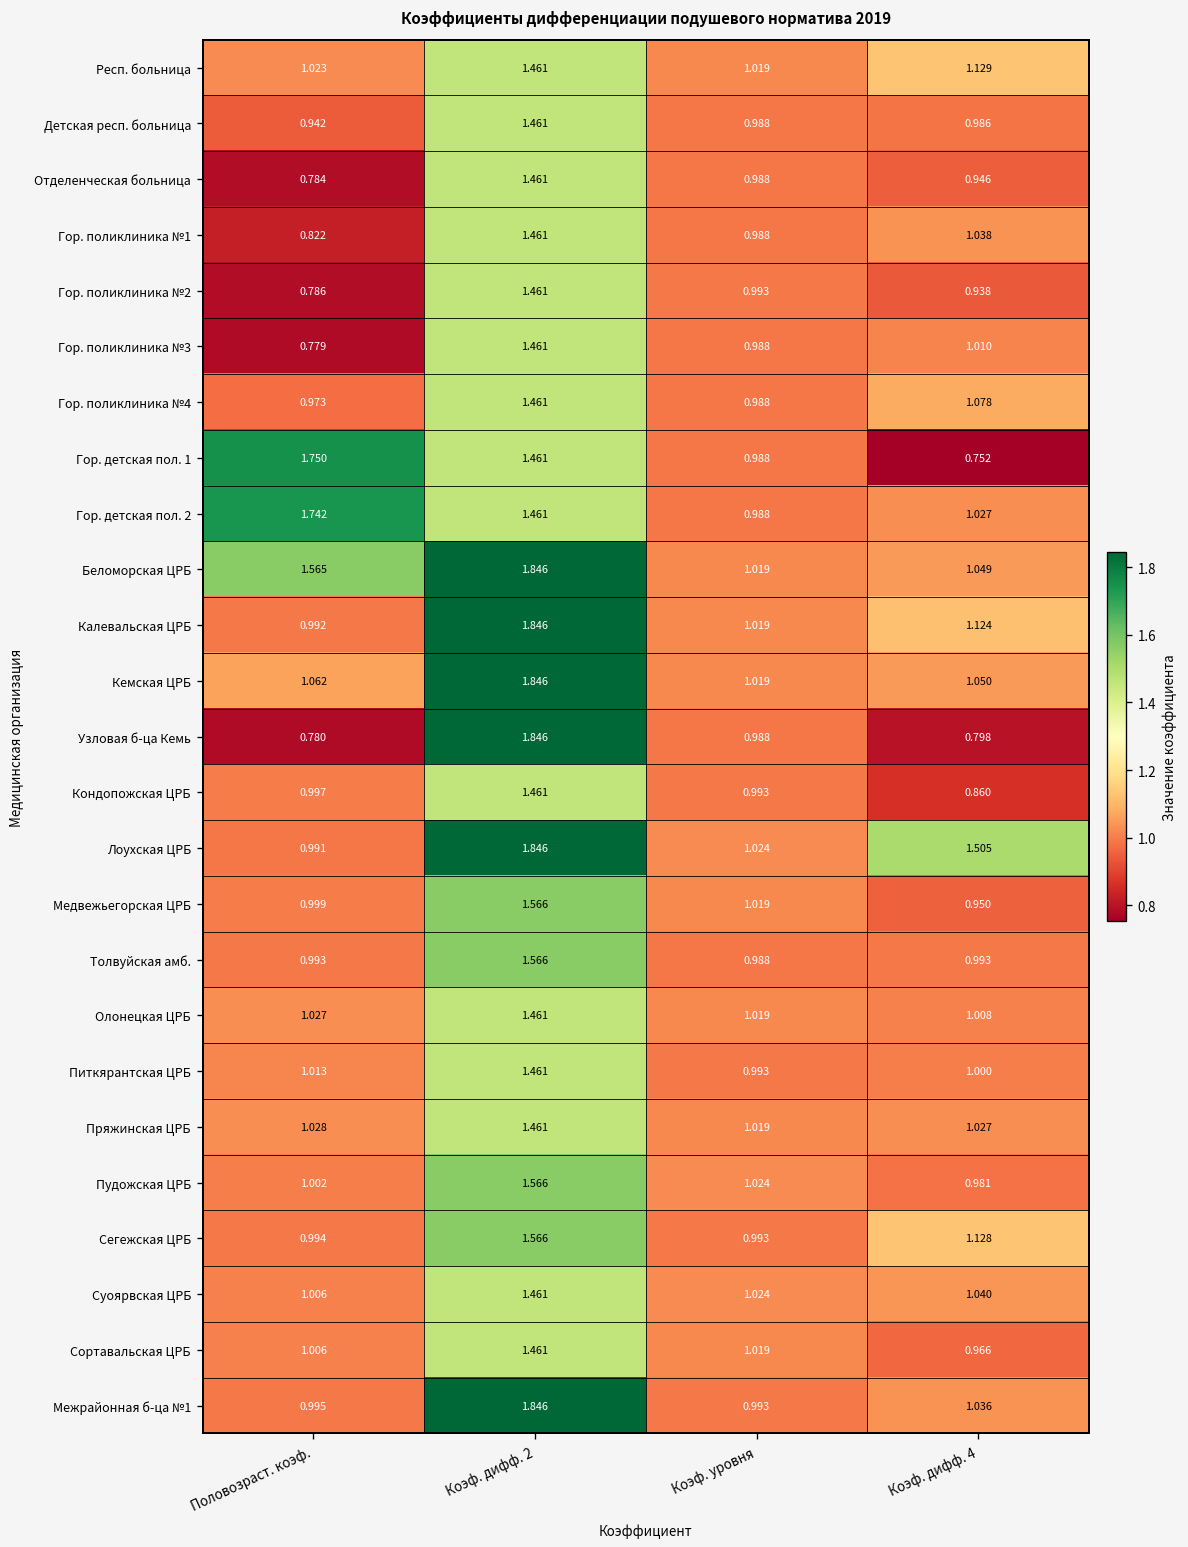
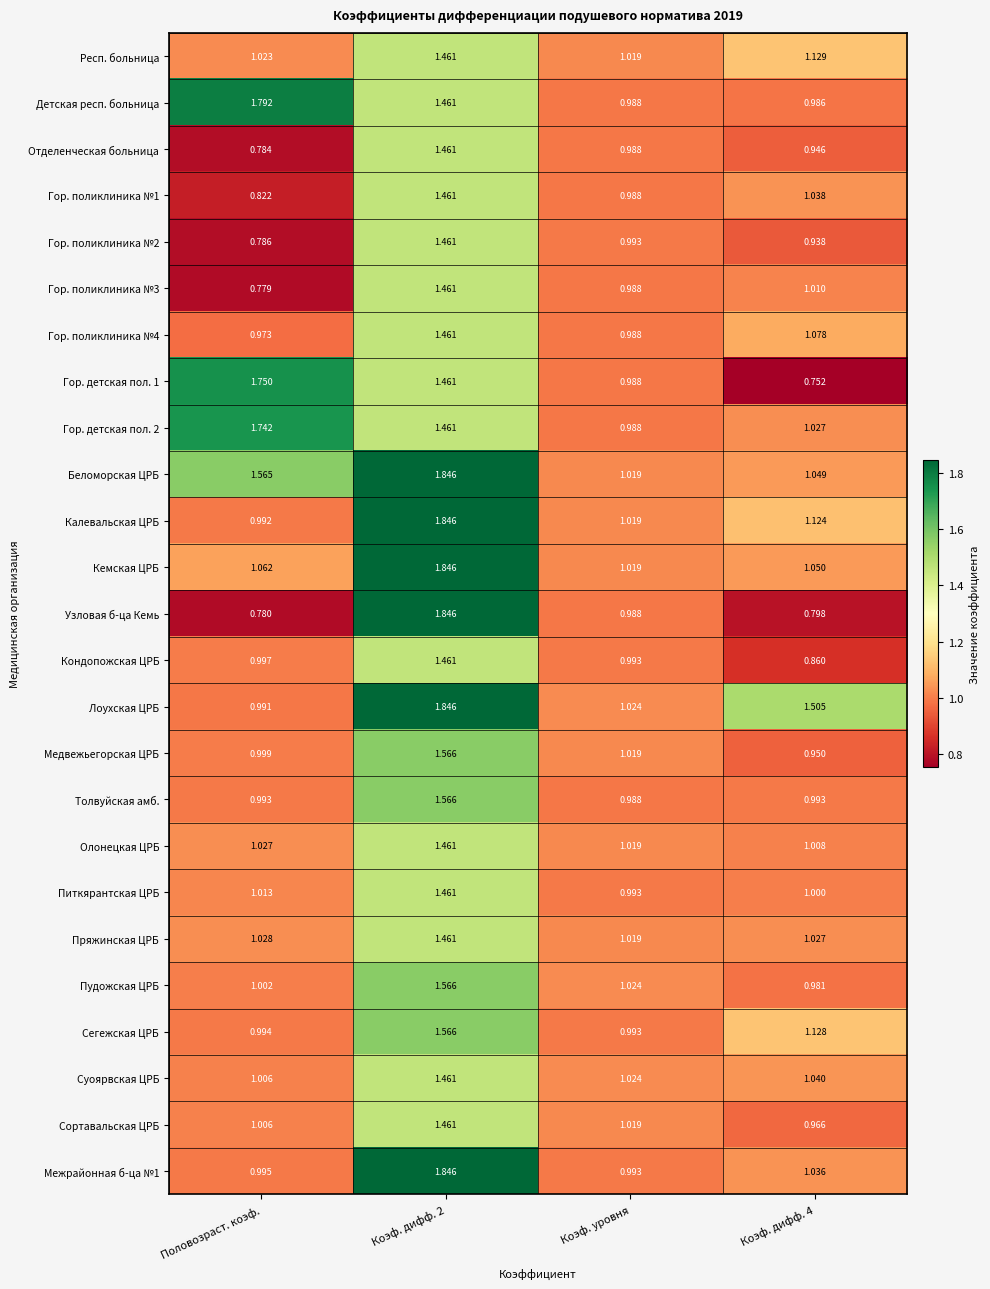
  {
    "Респ. больница": {
      "Половозраст. коэф.": 1.023,
      "Коэф. дифф. 2": 1.461,
      "Коэф. уровня": 1.019,
      "Коэф. дифф. 4": 1.129
    },
    "Детская респ. больница": {
-     "Половозраст. коэф.": 0.942,
+     "Половозраст. коэф.": 1.792,
      "Коэф. дифф. 2": 1.461,
      "Коэф. уровня": 0.988,
      "Коэф. дифф. 4": 0.986
    },
    "Отделенческая больница": {
      "Половозраст. коэф.": 0.784,
      "Коэф. дифф. 2": 1.461,
      "Коэф. уровня": 0.988,
      "Коэф. дифф. 4": 0.946
    },
    "Гор. поликлиника №1": {
      "Половозраст. коэф.": 0.822,
      "Коэф. дифф. 2": 1.461,
      "Коэф. уровня": 0.988,
      "Коэф. дифф. 4": 1.038
    },
    "Гор. поликлиника №2": {
      "Половозраст. коэф.": 0.786,
      "Коэф. дифф. 2": 1.461,
      "Коэф. уровня": 0.993,
      "Коэф. дифф. 4": 0.938
    },
    "Гор. поликлиника №3": {
      "Половозраст. коэф.": 0.779,
      "Коэф. дифф. 2": 1.461,
      "Коэф. уровня": 0.988,
      "Коэф. дифф. 4": 1.010
    },
    "Гор. поликлиника №4": {
      "Половозраст. коэф.": 0.973,
      "Коэф. дифф. 2": 1.461,
      "Коэф. уровня": 0.988,
      "Коэф. дифф. 4": 1.078
    },
    "Гор. детская пол. 1": {
      "Половозраст. коэф.": 1.750,
      "Коэф. дифф. 2": 1.461,
      "Коэф. уровня": 0.988,
      "Коэф. дифф. 4": 0.752
    },
    "Гор. детская пол. 2": {
      "Половозраст. коэф.": 1.742,
      "Коэф. дифф. 2": 1.461,
      "Коэф. уровня": 0.988,
      "Коэф. дифф. 4": 1.027
    },
    "Беломорская ЦРБ": {
      "Половозраст. коэф.": 1.565,
      "Коэф. дифф. 2": 1.846,
      "Коэф. уровня": 1.019,
      "Коэф. дифф. 4": 1.049
    },
    "Калевальская ЦРБ": {
      "Половозраст. коэф.": 0.992,
      "Коэф. дифф. 2": 1.846,
      "Коэф. уровня": 1.019,
      "Коэф. дифф. 4": 1.124
    },
    "Кемская ЦРБ": {
      "Половозраст. коэф.": 1.062,
      "Коэф. дифф. 2": 1.846,
      "Коэф. уровня": 1.019,
      "Коэф. дифф. 4": 1.050
    },
    "Узловая б-ца Кемь": {
      "Половозраст. коэф.": 0.780,
      "Коэф. дифф. 2": 1.846,
      "Коэф. уровня": 0.988,
      "Коэф. дифф. 4": 0.798
    },
    "Кондопожская ЦРБ": {
      "Половозраст. коэф.": 0.997,
      "Коэф. дифф. 2": 1.461,
      "Коэф. уровня": 0.993,
      "Коэф. дифф. 4": 0.860
    },
    "Лоухская ЦРБ": {
      "Половозраст. коэф.": 0.991,
      "Коэф. дифф. 2": 1.846,
      "Коэф. уровня": 1.024,
      "Коэф. дифф. 4": 1.505
    },
    "Медвежьегорская ЦРБ": {
      "Половозраст. коэф.": 0.999,
      "Коэф. дифф. 2": 1.566,
      "Коэф. уровня": 1.019,
      "Коэф. дифф. 4": 0.950
    },
    "Толвуйская амб.": {
      "Половозраст. коэф.": 0.993,
      "Коэф. дифф. 2": 1.566,
      "Коэф. уровня": 0.988,
      "Коэф. дифф. 4": 0.993
    },
    "Олонецкая ЦРБ": {
      "Половозраст. коэф.": 1.027,
      "Коэф. дифф. 2": 1.461,
      "Коэф. уровня": 1.019,
      "Коэф. дифф. 4": 1.008
    },
    "Питкярантская ЦРБ": {
      "Половозраст. коэф.": 1.013,
      "Коэф. дифф. 2": 1.461,
      "Коэф. уровня": 0.993,
      "Коэф. дифф. 4": 1.000
    },
    "Пряжинская ЦРБ": {
      "Половозраст. коэф.": 1.028,
      "Коэф. дифф. 2": 1.461,
      "Коэф. уровня": 1.019,
      "Коэф. дифф. 4": 1.027
    },
    "Пудожская ЦРБ": {
      "Половозраст. коэф.": 1.002,
      "Коэф. дифф. 2": 1.566,
      "Коэф. уровня": 1.024,
      "Коэф. дифф. 4": 0.981
    },
    "Сегежская ЦРБ": {
      "Половозраст. коэф.": 0.994,
      "Коэф. дифф. 2": 1.566,
      "Коэф. уровня": 0.993,
      "Коэф. дифф. 4": 1.128
    },
    "Суоярвская ЦРБ": {
      "Половозраст. коэф.": 1.006,
      "Коэф. дифф. 2": 1.461,
      "Коэф. уровня": 1.024,
      "Коэф. дифф. 4": 1.040
    },
    "Сортавальская ЦРБ": {
      "Половозраст. коэф.": 1.006,
      "Коэф. дифф. 2": 1.461,
      "Коэф. уровня": 1.019,
      "Коэф. дифф. 4": 0.966
    },
    "Межрайонная б-ца №1": {
      "Половозраст. коэф.": 0.995,
      "Коэф. дифф. 2": 1.846,
      "Коэф. уровня": 0.993,
      "Коэф. дифф. 4": 1.036
    }
  }
